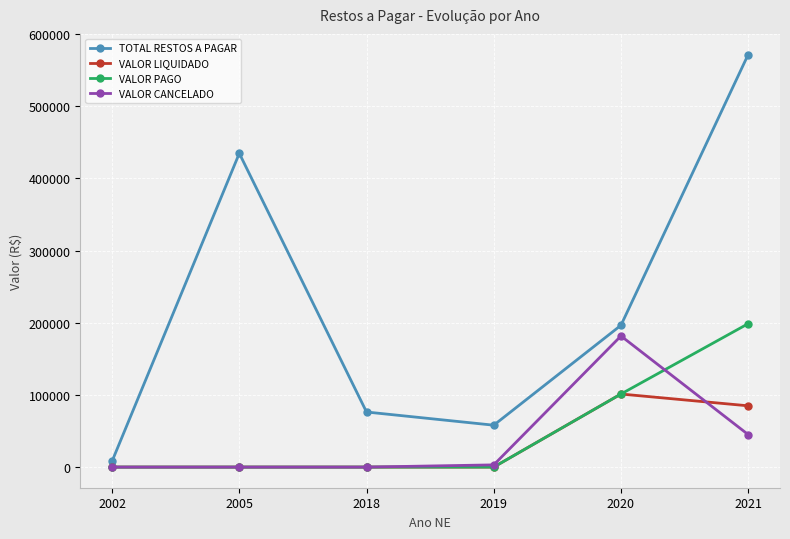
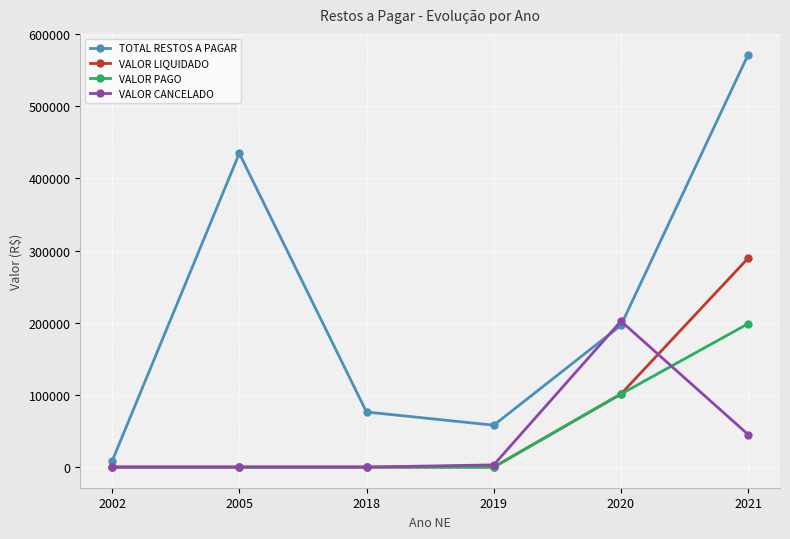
  {
    "TOTAL RESTOS A PAGAR": {
      "2002": 10000,
      "2005": 430000,
      "2018": 80000,
      "2019": 60000,
      "2020": 200000,
      "2021": 570000
    },
    "VALOR LIQUIDADO": {
-     "2021": 80000
+     "2021": 290000
    },
    "VALOR PAGO": {
      "2021": 200000
    },
    "VALOR CANCELADO": {
-     "2020": 180000,
+     "2020": 200000,
      "2021": 50000
    }
  }
